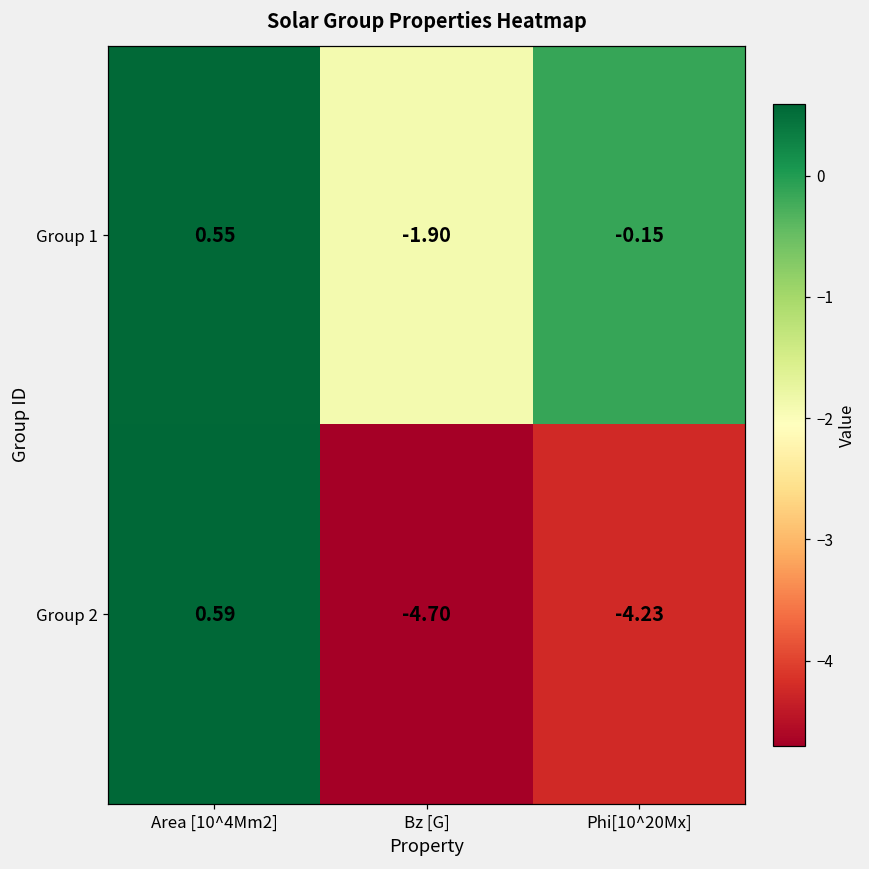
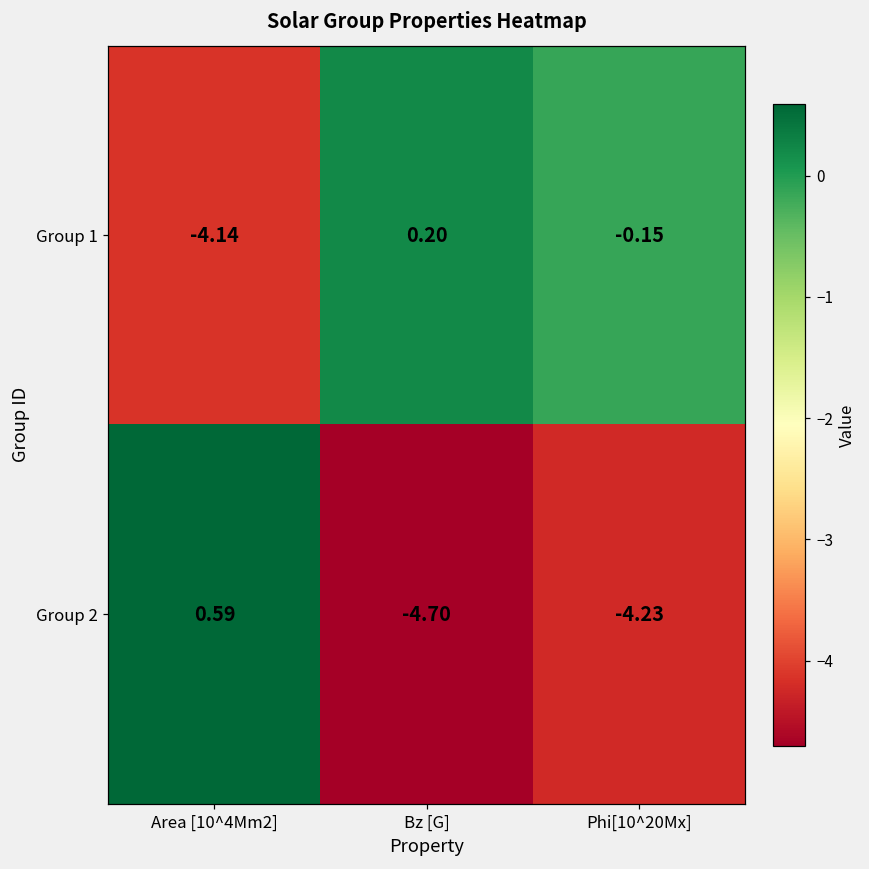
  {
    "Group 1": {
-     "Area [10^4Mm2]": 0.55,
-     "Bz [G]": -1.90,
+     "Area [10^4Mm2]": -4.14,
+     "Bz [G]": 0.20,
      "Phi[10^20Mx]": -0.15
    },
    "Group 2": {
      "Area [10^4Mm2]": 0.59,
      "Bz [G]": -4.70,
      "Phi[10^20Mx]": -4.23
    }
  }
